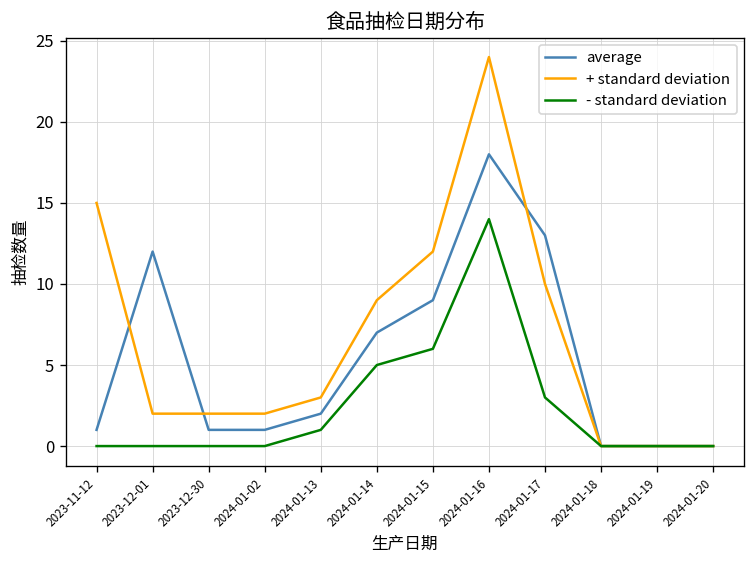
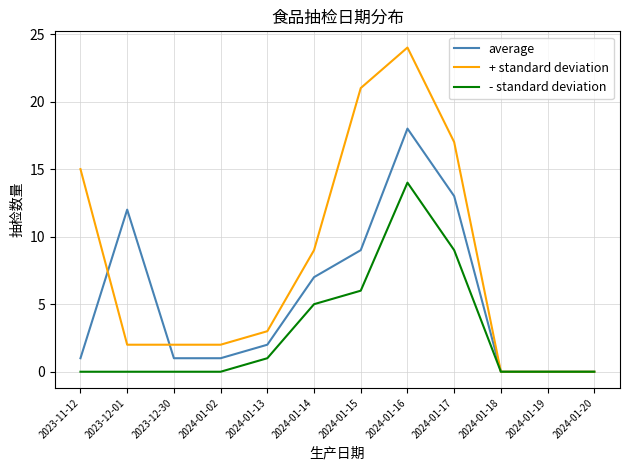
  {
    "average": {
      "2023-11-12": 1,
      "2023-12-01": 12,
      "2023-12-30": 1,
      "2024-01-02": 1,
      "2024-01-13": 2,
      "2024-01-14": 7,
      "2024-01-15": 9,
      "2024-01-16": 18,
      "2024-01-17": 13
    },
    "+ standard deviation": {
      "2023-11-12": 15,
      "2023-12-01": 2,
      "2023-12-30": 2,
      "2024-01-02": 2,
      "2024-01-13": 3,
      "2024-01-14": 9,
-     "2024-01-15": 12,
+     "2024-01-15": 21,
      "2024-01-16": 24,
-     "2024-01-17": 10
+     "2024-01-17": 17
    },
    "- standard deviation": {
      "2023-11-12": 0,
      "2023-12-01": 0,
      "2023-12-30": 0,
      "2024-01-02": 0,
      "2024-01-13": 1,
      "2024-01-14": 5,
      "2024-01-15": 6,
      "2024-01-16": 14,
-     "2024-01-17": 3
+     "2024-01-17": 9
    }
  }
